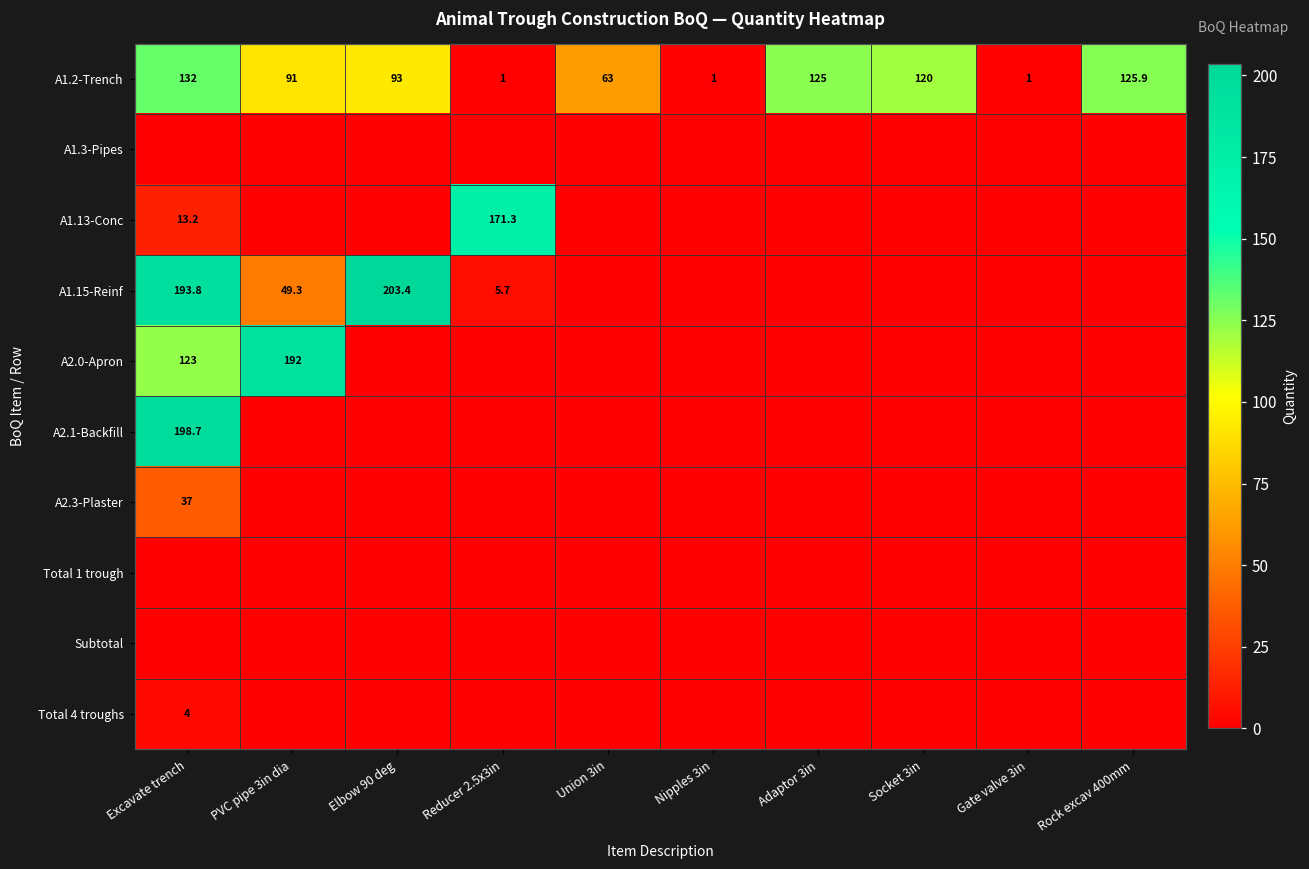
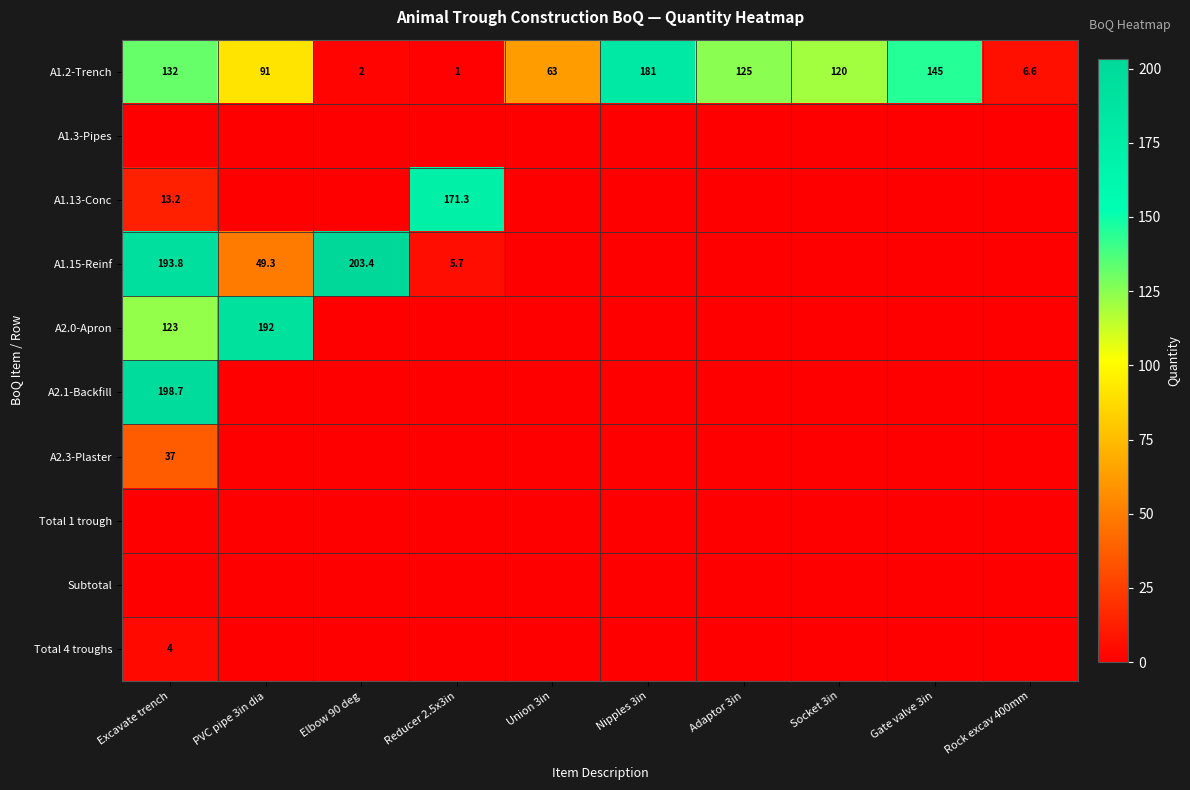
  {
    "A1.2-Trench": {
      "Excavate trench": 132,
      "PVC pipe 3in dia": 91,
-     "Elbow 90 deg": 93,
+     "Elbow 90 deg": 2,
      "Reducer 2.5x3in": 1,
      "Union 3in": 63,
-     "Nipples 3in": 1,
+     "Nipples 3in": 181,
      "Adaptor 3in": 125,
      "Socket 3in": 120,
-     "Gate valve 3in": 1,
-     "Rock excav 400mm": 125.9
+     "Gate valve 3in": 145,
+     "Rock excav 400mm": 6.6
    },
    "A1.13-Conc": {
      "Excavate trench": 13.2,
      "Reducer 2.5x3in": 171.3
    },
    "A1.15-Reinf": {
      "Excavate trench": 193.8,
      "PVC pipe 3in dia": 49.3,
      "Elbow 90 deg": 203.4,
      "Reducer 2.5x3in": 5.7
    },
    "A2.0-Apron": {
      "Excavate trench": 123,
      "PVC pipe 3in dia": 192
    },
    "A2.1-Backfill": {
      "Excavate trench": 198.7
    },
    "A2.3-Plaster": {
      "Excavate trench": 37
    },
    "Total 4 troughs": {
      "Excavate trench": 4
    }
  }
